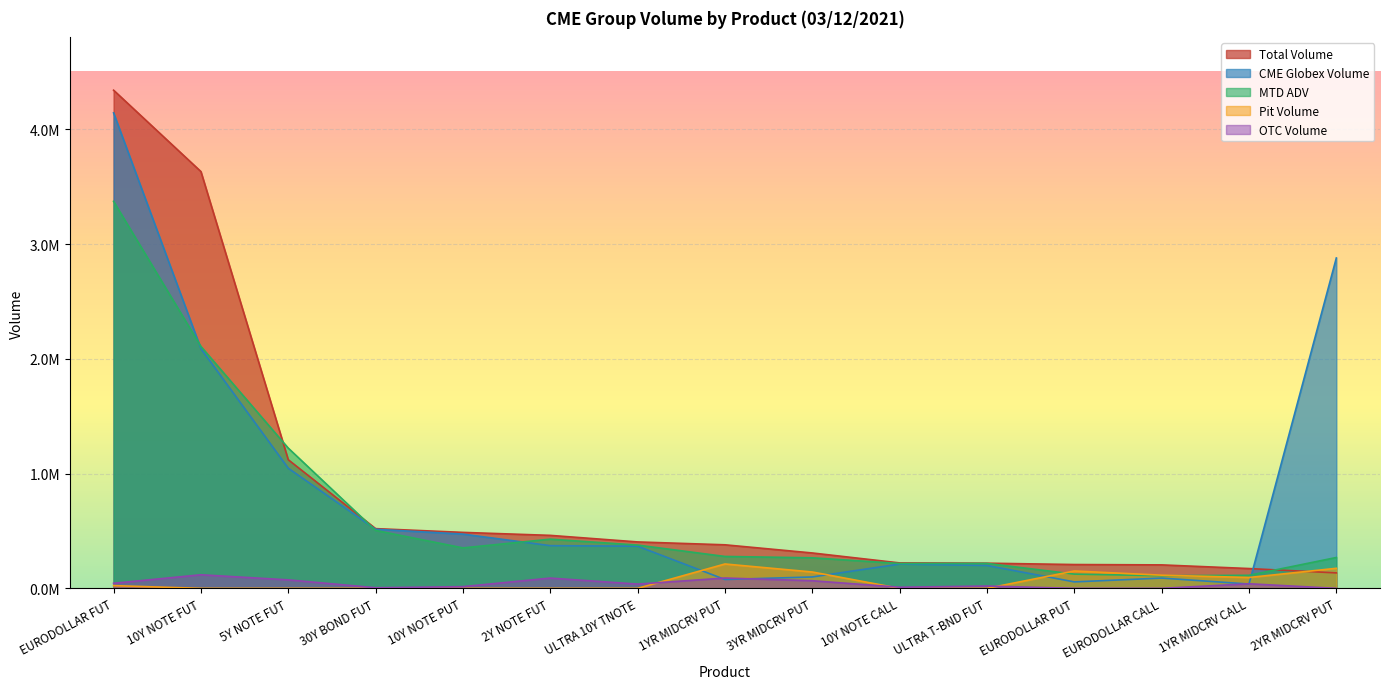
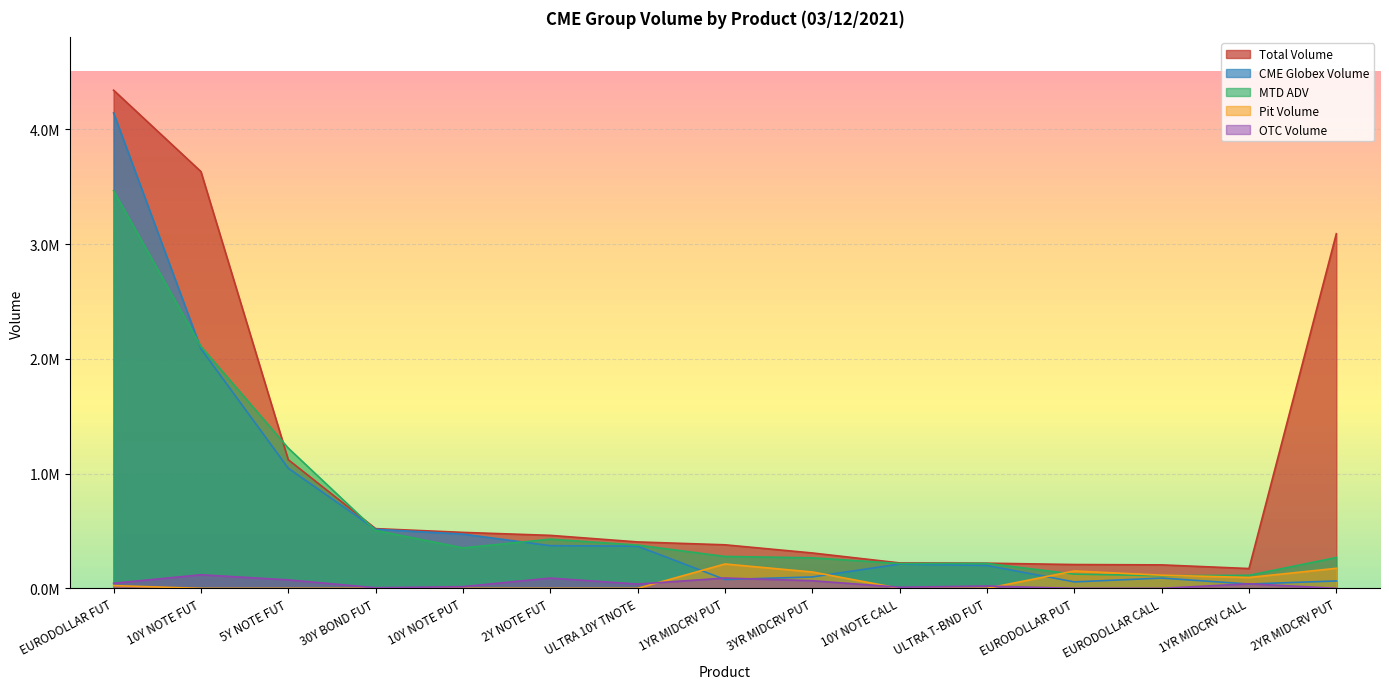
  {
    "Total Volume": {
      "EURODOLLAR FUT": 4340000,
      "10Y NOTE FUT": 3630000,
      "5Y NOTE FUT": 1120000,
      "2Y NOTE FUT": 460000,
      "ULTRA 10Y TNOTE": 400000,
      "1YR MIDCRV PUT": 380000,
      "3YR MIDCRV PUT": 310000,
      "EURODOLLAR PUT": 210000,
      "EURODOLLAR CALL": 200000,
      "1YR MIDCRV CALL": 170000,
-     "2YR MIDCRV PUT": 130000
+     "2YR MIDCRV PUT": 3090000
    },
    "CME Globex Volume": {
      "EURODOLLAR FUT": 4140000,
      "5Y NOTE FUT": 1050000,
      "2Y NOTE FUT": 370000,
      "3YR MIDCRV PUT": 100000,
      "EURODOLLAR PUT": 60000,
-     "2YR MIDCRV PUT": 2880000
+     "2YR MIDCRV PUT": 60000
    },
    "MTD ADV": {
-     "EURODOLLAR FUT": 3370000,
+     "EURODOLLAR FUT": 3460000,
      "5Y NOTE FUT": 1220000,
      "10Y NOTE PUT": 350000,
      "2Y NOTE FUT": 430000,
      "1YR MIDCRV PUT": 280000,
      "3YR MIDCRV PUT": 270000,
      "EURODOLLAR PUT": 120000,
      "2YR MIDCRV PUT": 270000
    },
    "Pit Volume": {
      "10Y NOTE FUT": 0,
      "5Y NOTE FUT": 0,
      "2Y NOTE FUT": 0,
      "ULTRA 10Y TNOTE": 0,
      "1YR MIDCRV PUT": 210000,
      "3YR MIDCRV PUT": 140000,
      "EURODOLLAR PUT": 150000,
      "2YR MIDCRV PUT": 170000
    },
    "OTC Volume": {
      "10Y NOTE FUT": 120000,
      "5Y NOTE FUT": 70000,
      "2Y NOTE FUT": 90000,
      "ULTRA 10Y TNOTE": 40000,
      "3YR MIDCRV PUT": 70000,
      "EURODOLLAR PUT": 0,
      "EURODOLLAR CALL": 0,
      "2YR MIDCRV PUT": 0
    }
  }
